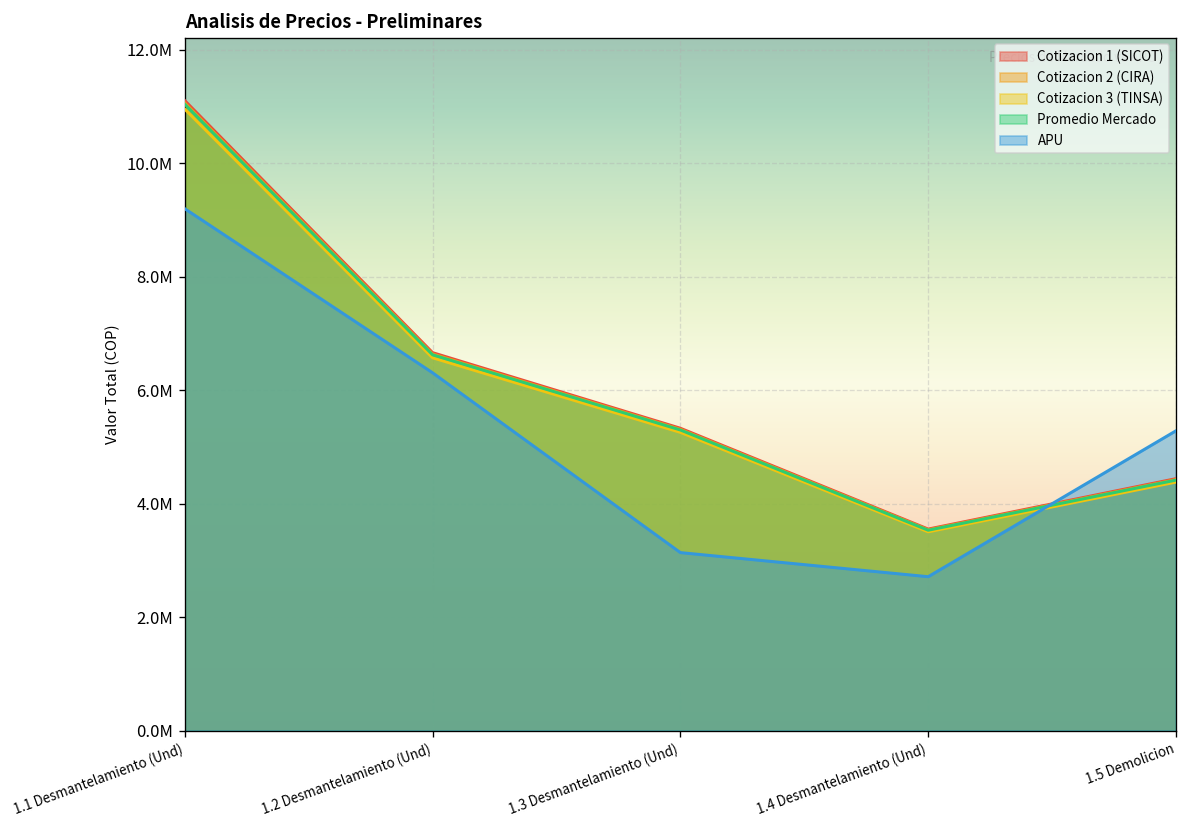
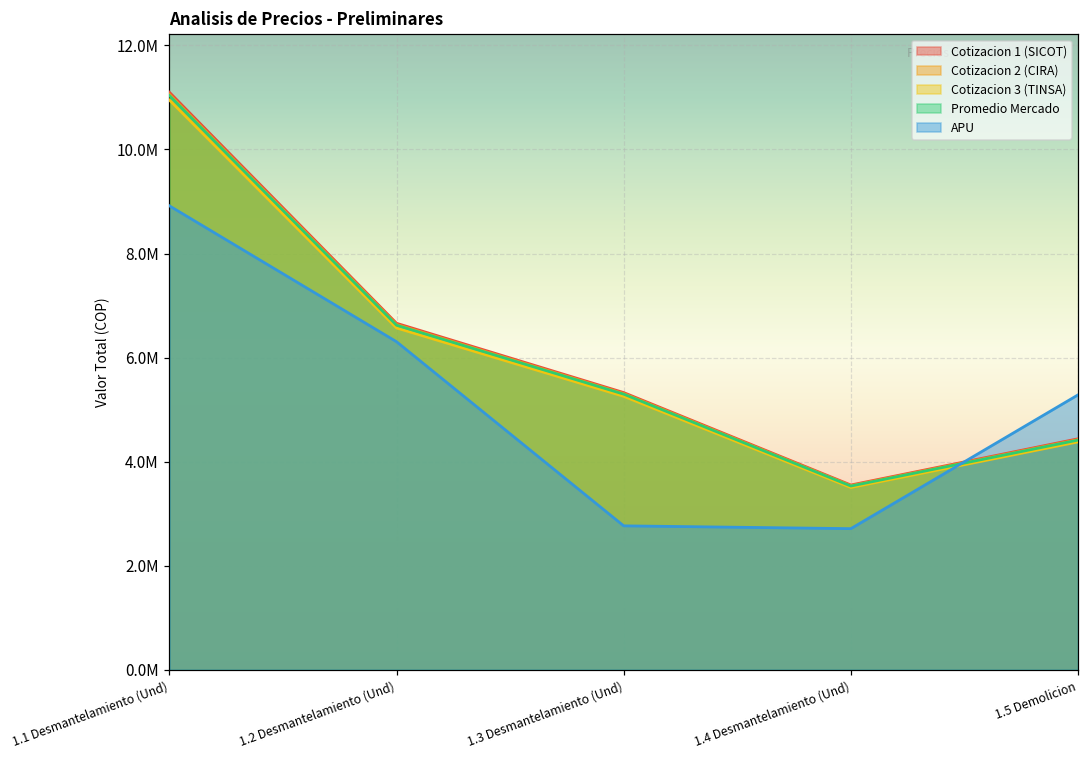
  {
    "APU": {
-     "1.1 Desmantelamiento (Und)": 9200000,
+     "1.1 Desmantelamiento (Und)": 8900000,
      "1.2 Desmantelamiento (Und)": 6300000,
-     "1.3 Desmantelamiento (Und)": 3100000,
+     "1.3 Desmantelamiento (Und)": 2800000,
      "1.4 Desmantelamiento (Und)": 2700000,
      "1.5 Demolicion": 5300000
    }
  }
